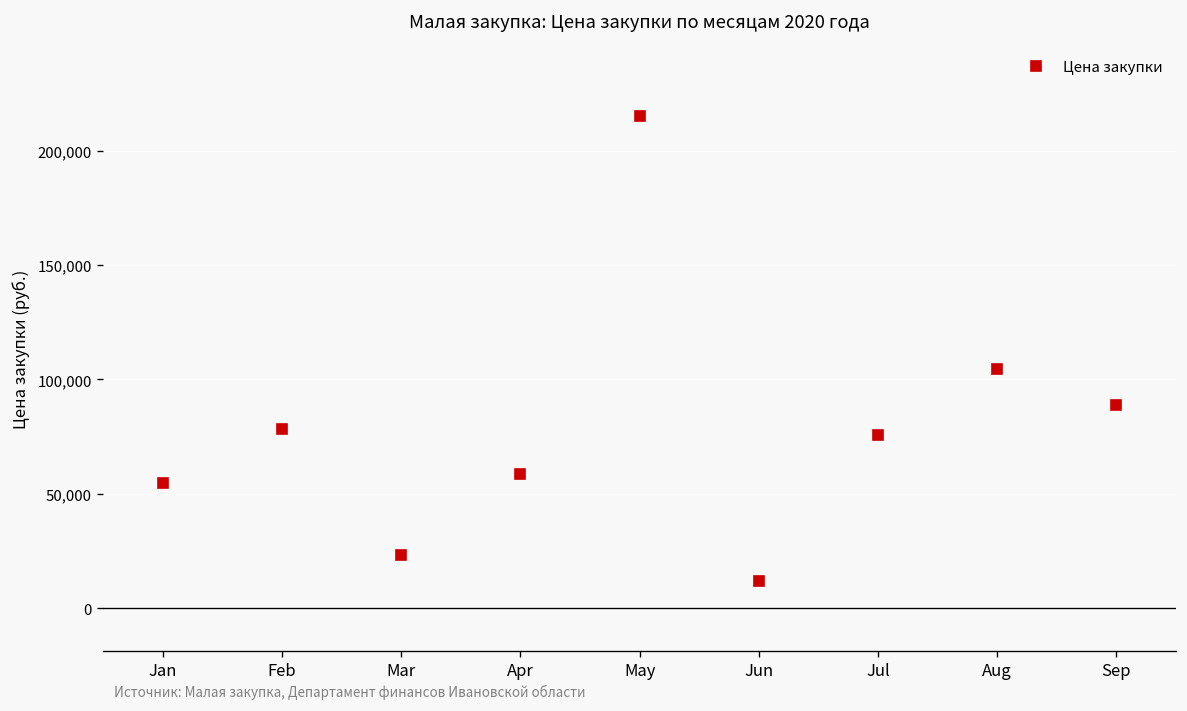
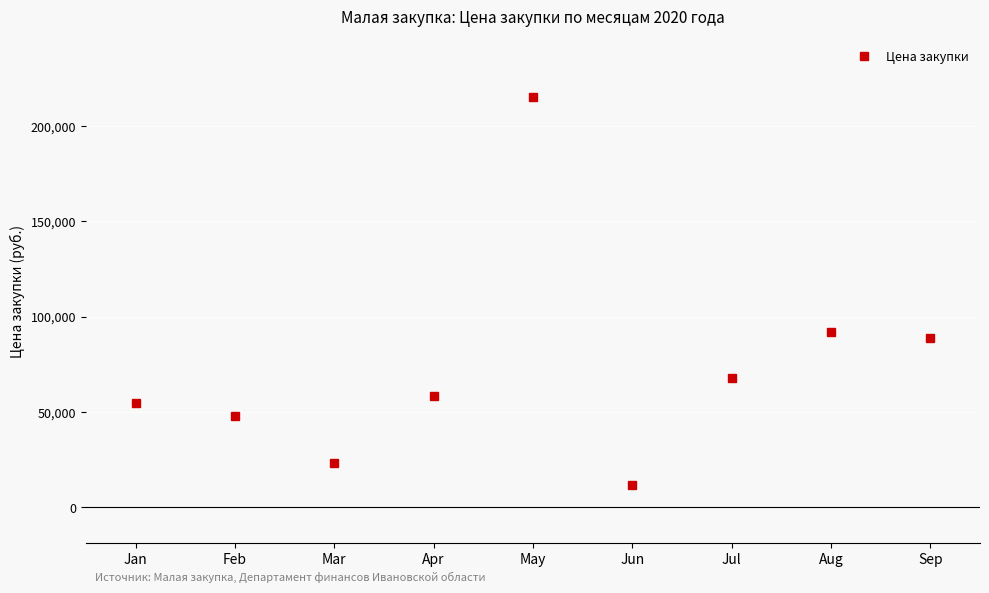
  {
    "Jan": "55,000",
-   "Feb": "78,000",
+   "Feb": "48,000",
    "Mar": "23,000",
    "Apr": "59,000",
    "May": "215,000",
    "Jun": "12,000",
-   "Jul": "76,000",
-   "Aug": "104,000",
+   "Jul": "68,000",
+   "Aug": "92,000",
    "Sep": "89,000"
  }
